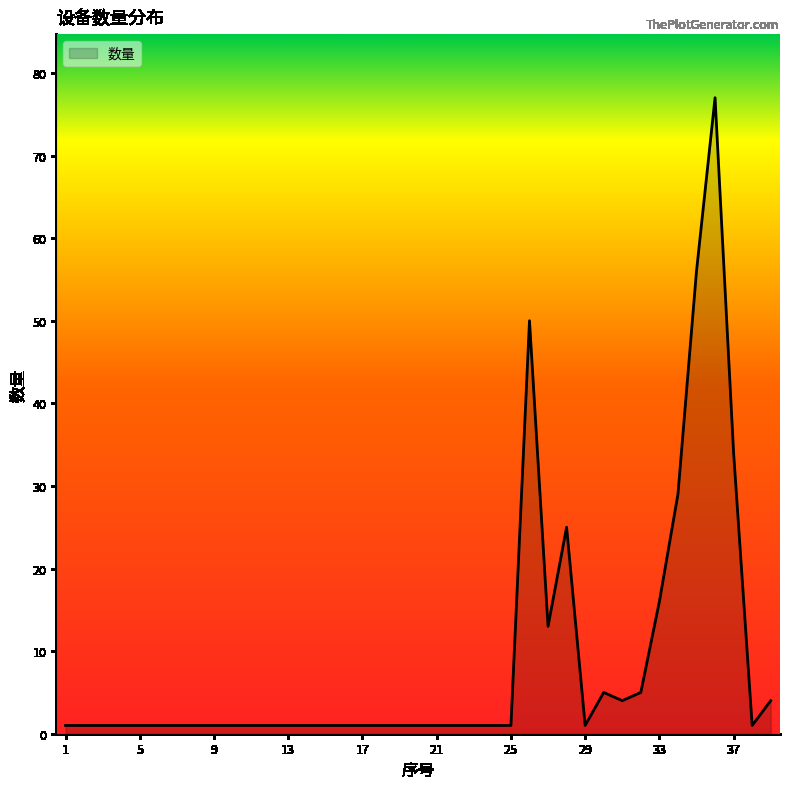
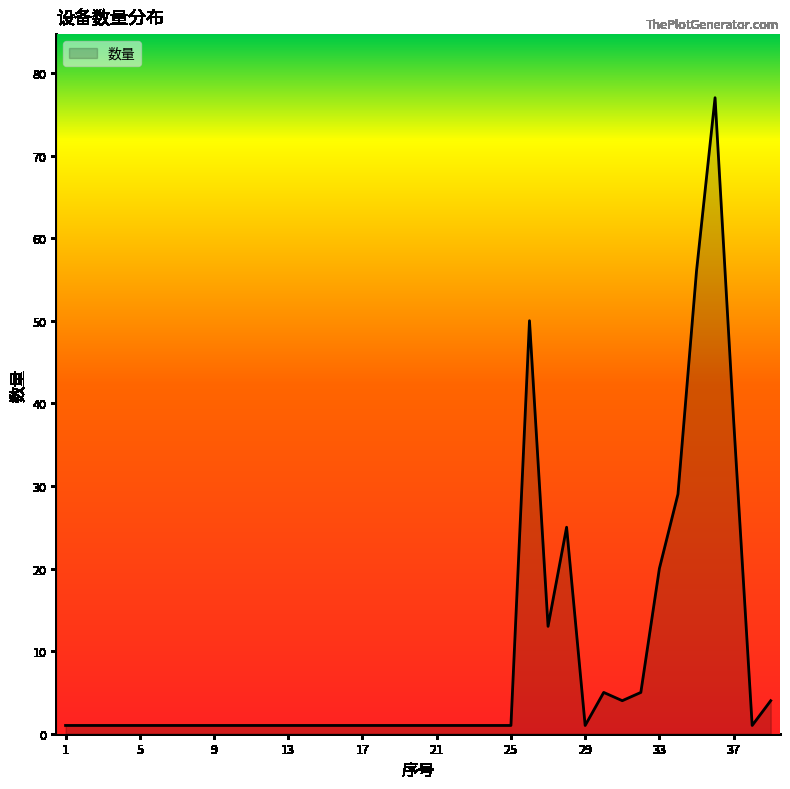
  {
    "1": 1,
    "5": 1,
    "9": 1,
    "13": 1,
    "17": 1,
    "21": 1,
    "25": 1,
    "29": 1,
-   "33": 16,
-   "37": 34
+   "33": 20,
+   "37": 38
  }
